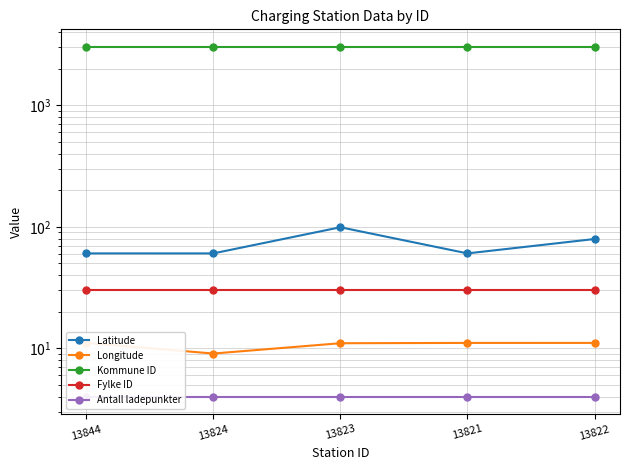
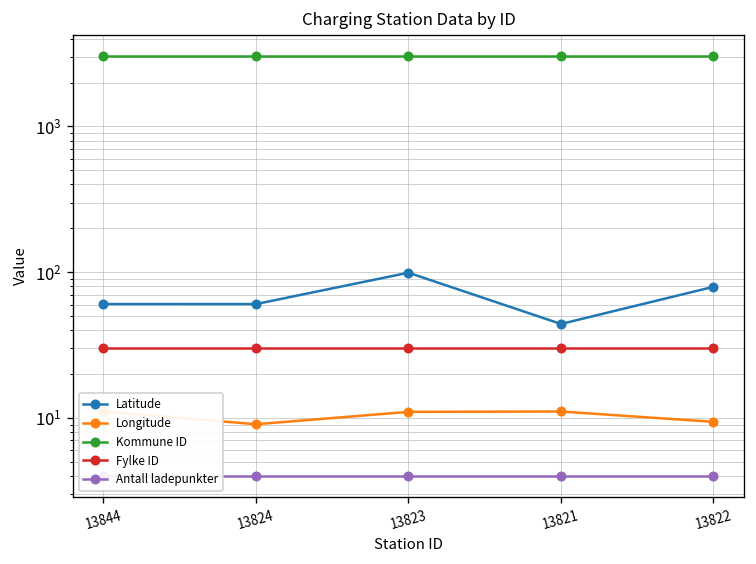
  {
    "Latitude": {
      "13844": 60,
      "13824": 60,
      "13823": 100,
-     "13821": 60,
+     "13821": 44,
      "13822": 80
    },
    "Longitude": {
      "13824": 9,
      "13823": 11,
      "13821": 11,
-     "13822": 11
+     "13822": 9
    },
    "Kommune ID": {
      "13844": 3000,
      "13824": 3000,
      "13823": 3000,
      "13821": 3000,
      "13822": 3000
    },
    "Fylke ID": {
      "13844": 30,
      "13824": 30,
      "13823": 30,
      "13821": 30,
      "13822": 30
    },
    "Antall ladepunkter": {
      "13824": 4,
      "13823": 4,
      "13821": 4,
      "13822": 4
    }
  }
